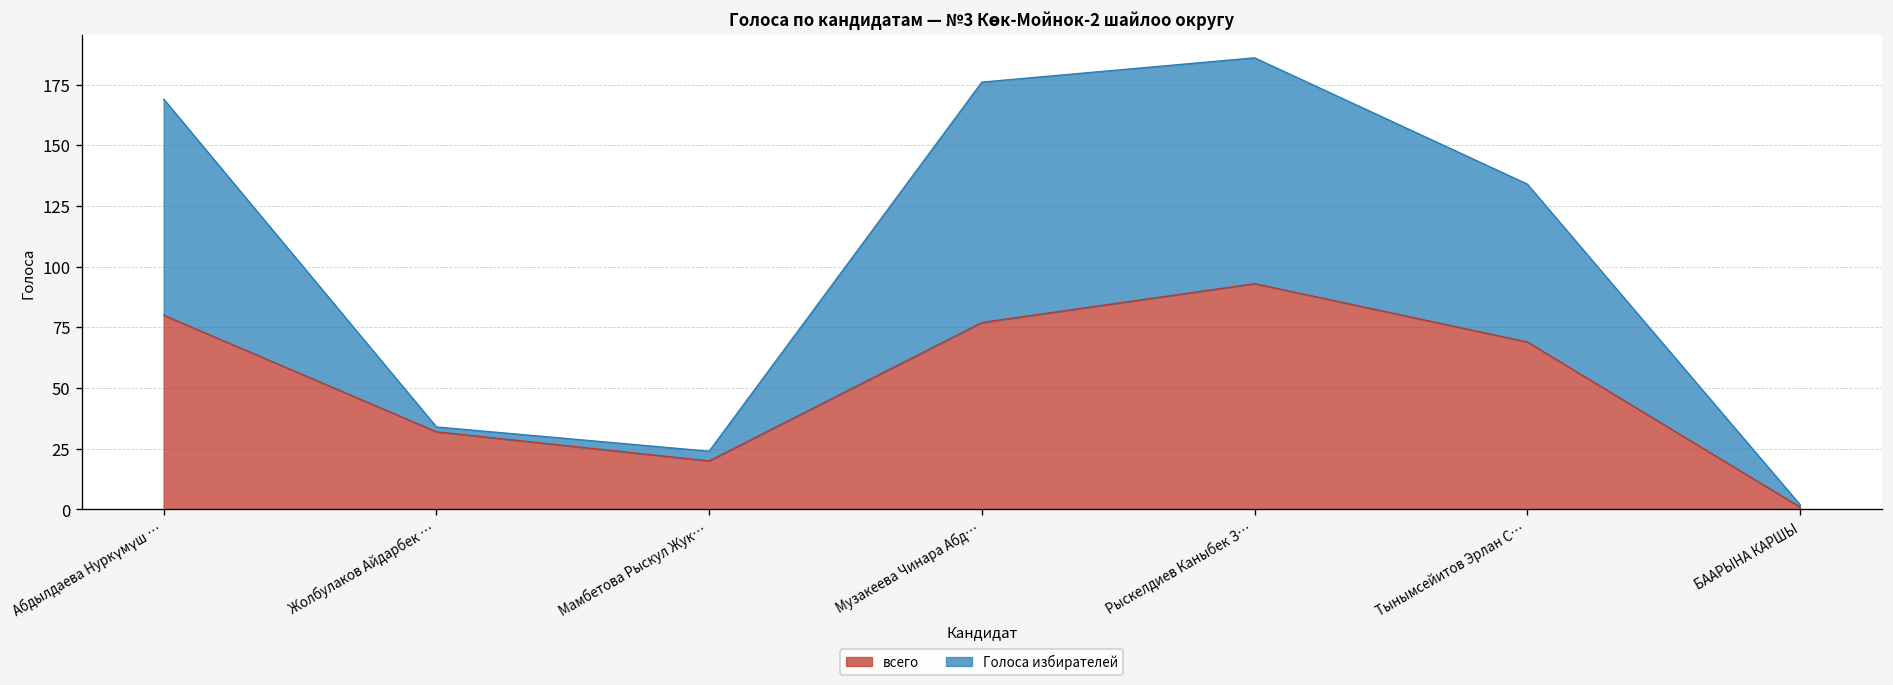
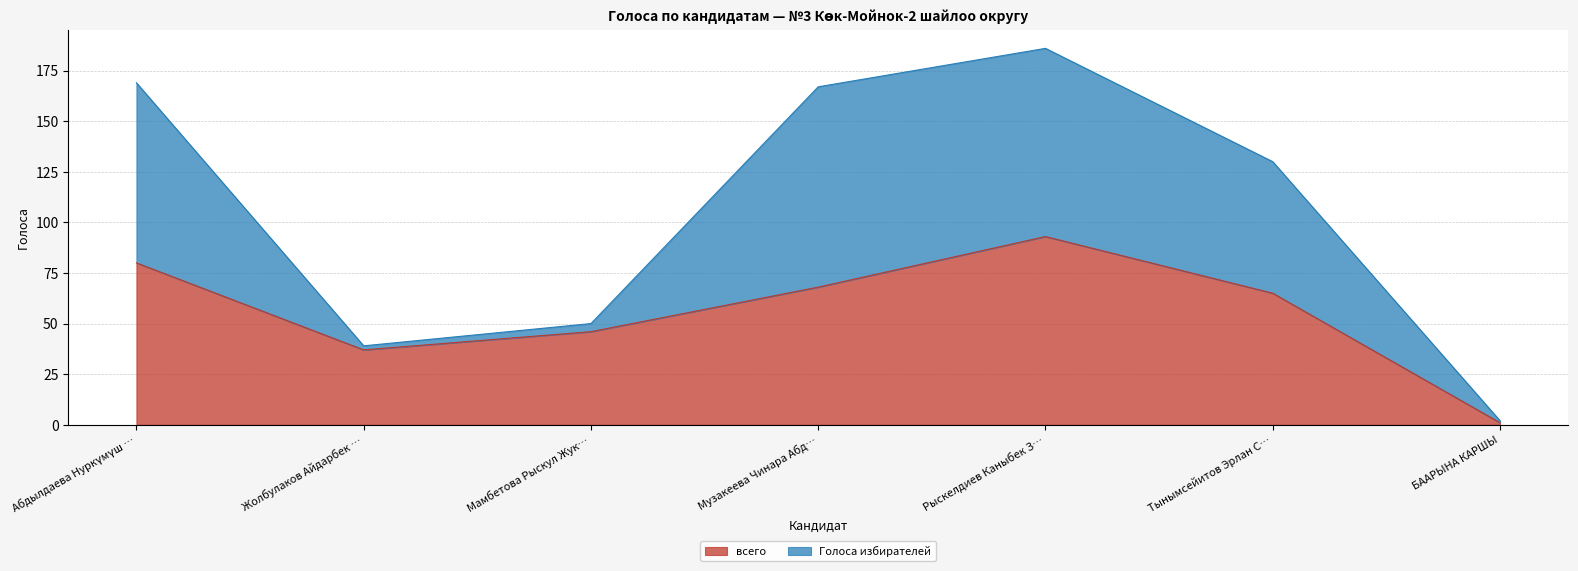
  {
    "всего": {
      "Абдылдаева Нуркүмүш …": 80,
-     "Жолбулаков Айдарбек …": 32,
-     "Мамбетова Рыскул Жук…": 20,
-     "Музакеева Чинара Абд…": 77,
+     "Жолбулаков Айдарбек …": 37,
+     "Мамбетова Рыскул Жук…": 46,
+     "Музакеева Чинара Абд…": 68,
      "Рыскелдиев Каныбек З…": 93,
-     "Тынымсейитов Эрлан С…": 69
+     "Тынымсейитов Эрлан С…": 65
    },
    "Голоса избирателей": {
      "Абдылдаева Нуркүмүш …": 89,
      "Жолбулаков Айдарбек …": 2,
      "Мамбетова Рыскул Жук…": 4,
      "Музакеева Чинара Абд…": 99,
      "Рыскелдиев Каныбек З…": 93,
      "Тынымсейитов Эрлан С…": 65
    }
  }
